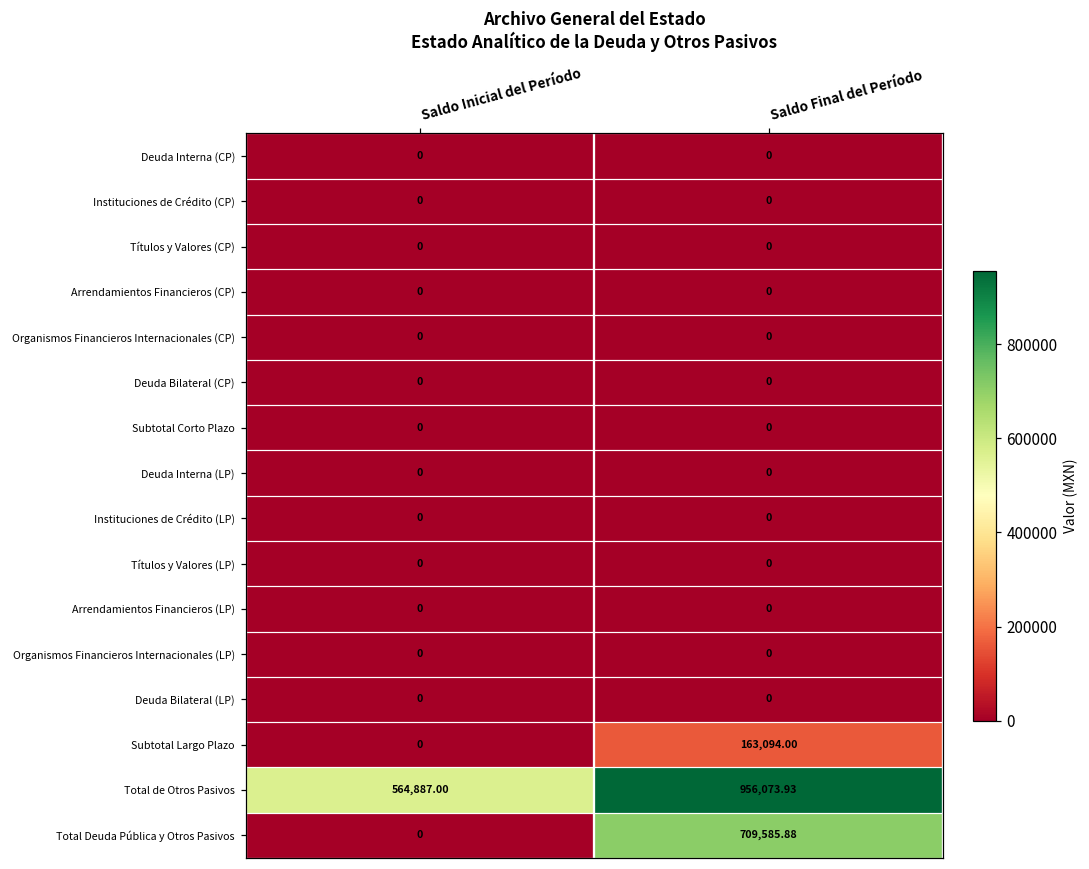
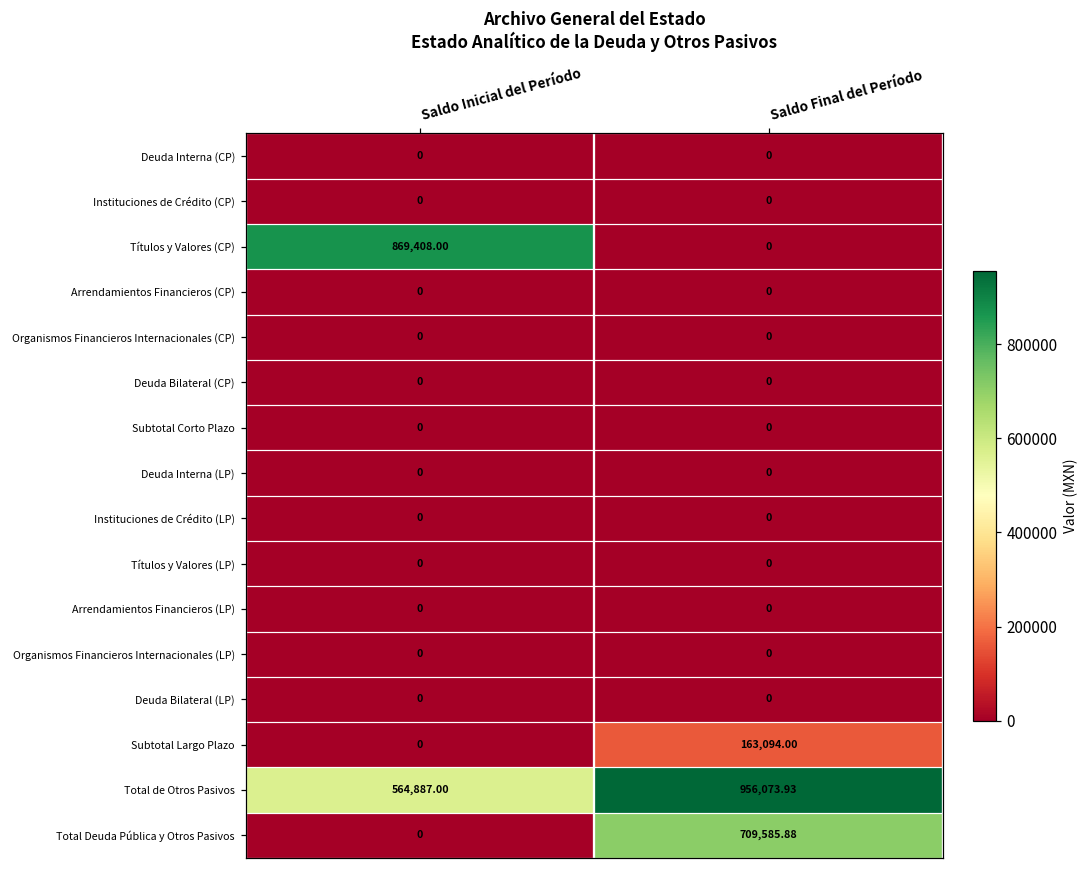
  {
    "Deuda Interna (CP)": {
      "Saldo Inicial del Período": "0",
      "Saldo Final del Período": "0"
    },
    "Instituciones de Crédito (CP)": {
      "Saldo Inicial del Período": "0",
      "Saldo Final del Período": "0"
    },
    "Títulos y Valores (CP)": {
-     "Saldo Inicial del Período": "0",
+     "Saldo Inicial del Período": "869,408.00",
      "Saldo Final del Período": "0"
    },
    "Arrendamientos Financieros (CP)": {
      "Saldo Inicial del Período": "0",
      "Saldo Final del Período": "0"
    },
    "Organismos Financieros Internacionales (CP)": {
      "Saldo Inicial del Período": "0",
      "Saldo Final del Período": "0"
    },
    "Deuda Bilateral (CP)": {
      "Saldo Inicial del Período": "0",
      "Saldo Final del Período": "0"
    },
    "Subtotal Corto Plazo": {
      "Saldo Inicial del Período": "0",
      "Saldo Final del Período": "0"
    },
    "Deuda Interna (LP)": {
      "Saldo Inicial del Período": "0",
      "Saldo Final del Período": "0"
    },
    "Instituciones de Crédito (LP)": {
      "Saldo Inicial del Período": "0",
      "Saldo Final del Período": "0"
    },
    "Títulos y Valores (LP)": {
      "Saldo Inicial del Período": "0",
      "Saldo Final del Período": "0"
    },
    "Arrendamientos Financieros (LP)": {
      "Saldo Inicial del Período": "0",
      "Saldo Final del Período": "0"
    },
    "Organismos Financieros Internacionales (LP)": {
      "Saldo Inicial del Período": "0",
      "Saldo Final del Período": "0"
    },
    "Deuda Bilateral (LP)": {
      "Saldo Inicial del Período": "0",
      "Saldo Final del Período": "0"
    },
    "Subtotal Largo Plazo": {
      "Saldo Inicial del Período": "0",
      "Saldo Final del Período": "163,094.00"
    },
    "Total de Otros Pasivos": {
      "Saldo Inicial del Período": "564,887.00",
      "Saldo Final del Período": "956,073.93"
    },
    "Total Deuda Pública y Otros Pasivos": {
      "Saldo Inicial del Período": "0",
      "Saldo Final del Período": "709,585.88"
    }
  }
